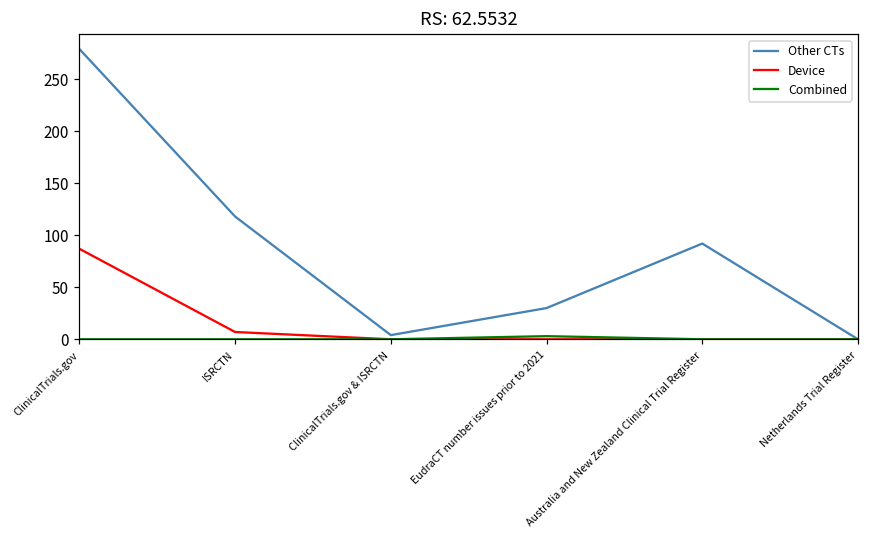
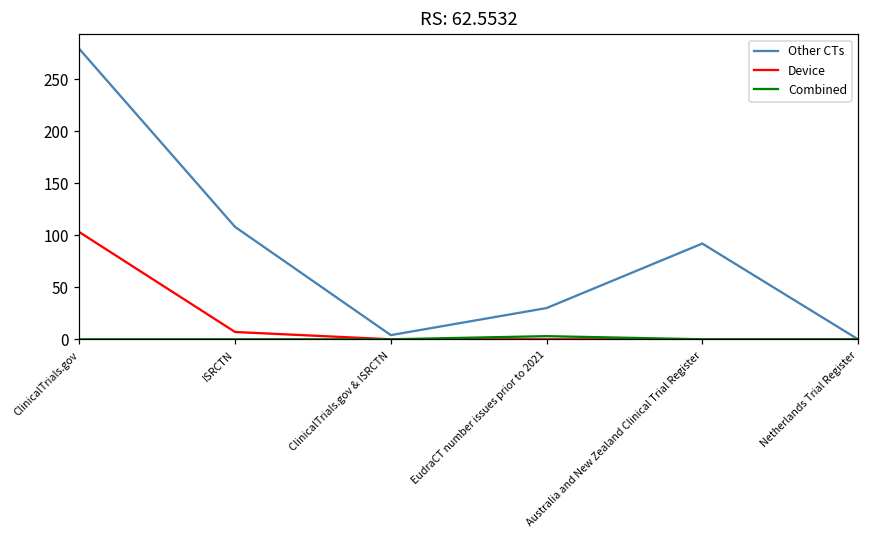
  {
    "Other CTs": {
      "ClinicalTrials.gov": 280,
-     "ISRCTN": 120,
+     "ISRCTN": 110,
      "ClinicalTrials.gov & ISRCTN": 0,
      "EudraCT number issues prior to 2021": 30,
      "Australia and New Zealand Clinical Trial Register": 90
    },
    "Device": {
-     "ClinicalTrials.gov": 90,
+     "ClinicalTrials.gov": 100,
      "ISRCTN": 10,
      "EudraCT number issues prior to 2021": 0
    },
    "Combined": {
      "ClinicalTrials.gov": 0,
      "ISRCTN": 0,
      "EudraCT number issues prior to 2021": 0
    }
  }
